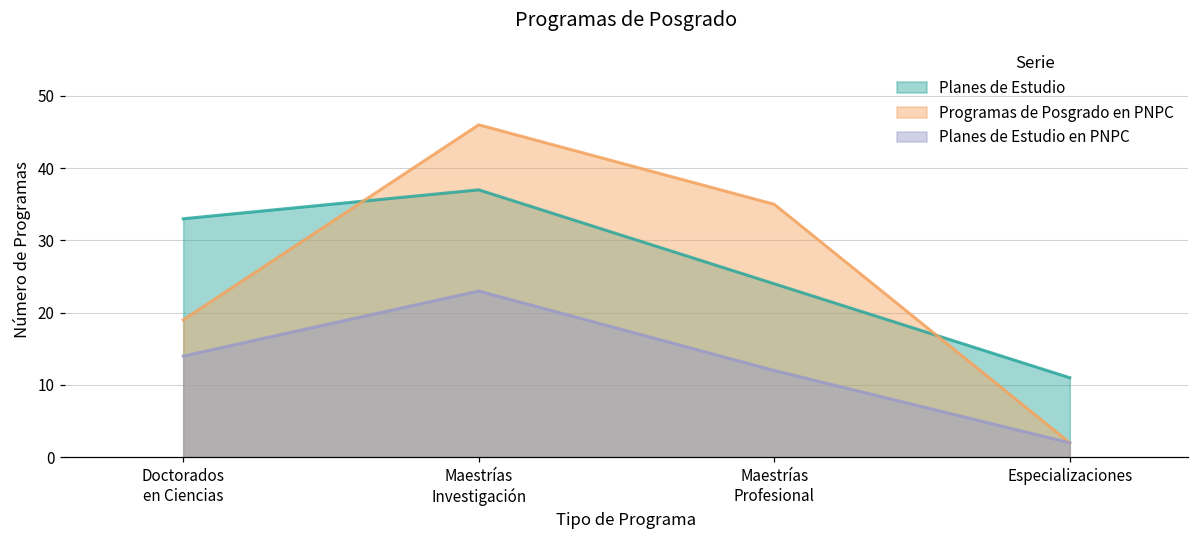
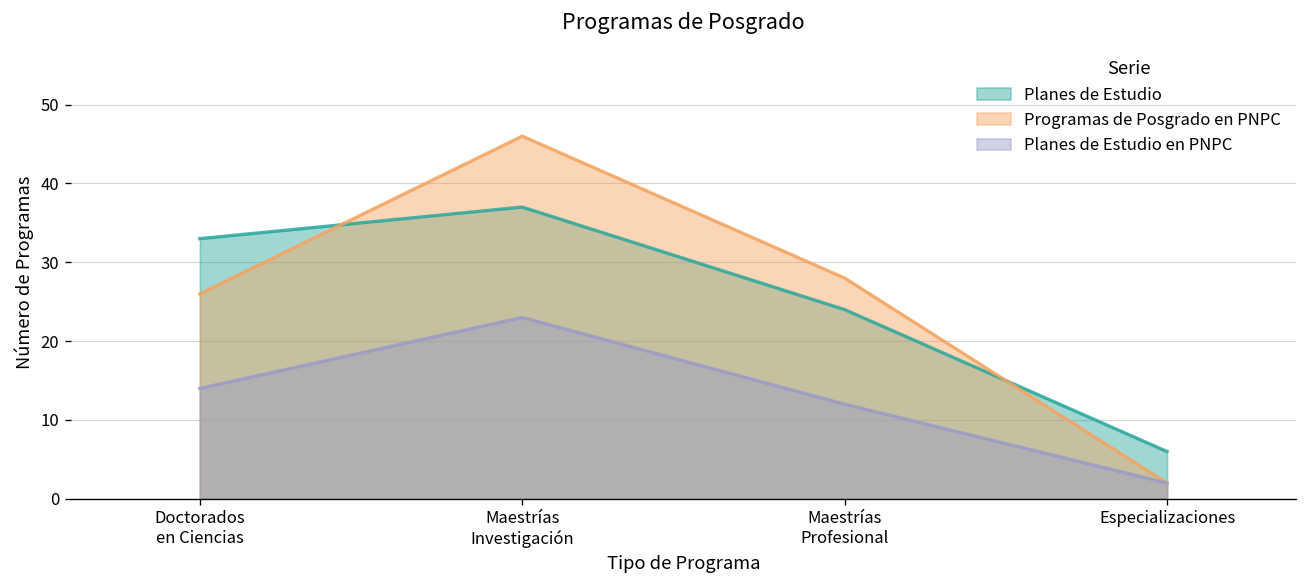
  {
    "Planes de Estudio": {
      "Doctorados en Ciencias": 33,
      "Maestrías Investigación": 37,
      "Maestrías Profesional": 24,
-     "Especializaciones": 11
+     "Especializaciones": 6
    },
    "Programas de Posgrado en PNPC": {
-     "Doctorados en Ciencias": 19,
+     "Doctorados en Ciencias": 26,
      "Maestrías Investigación": 46,
-     "Maestrías Profesional": 35
+     "Maestrías Profesional": 28
    },
    "Planes de Estudio en PNPC": {
      "Doctorados en Ciencias": 14,
      "Maestrías Investigación": 23,
      "Maestrías Profesional": 12
    }
  }
